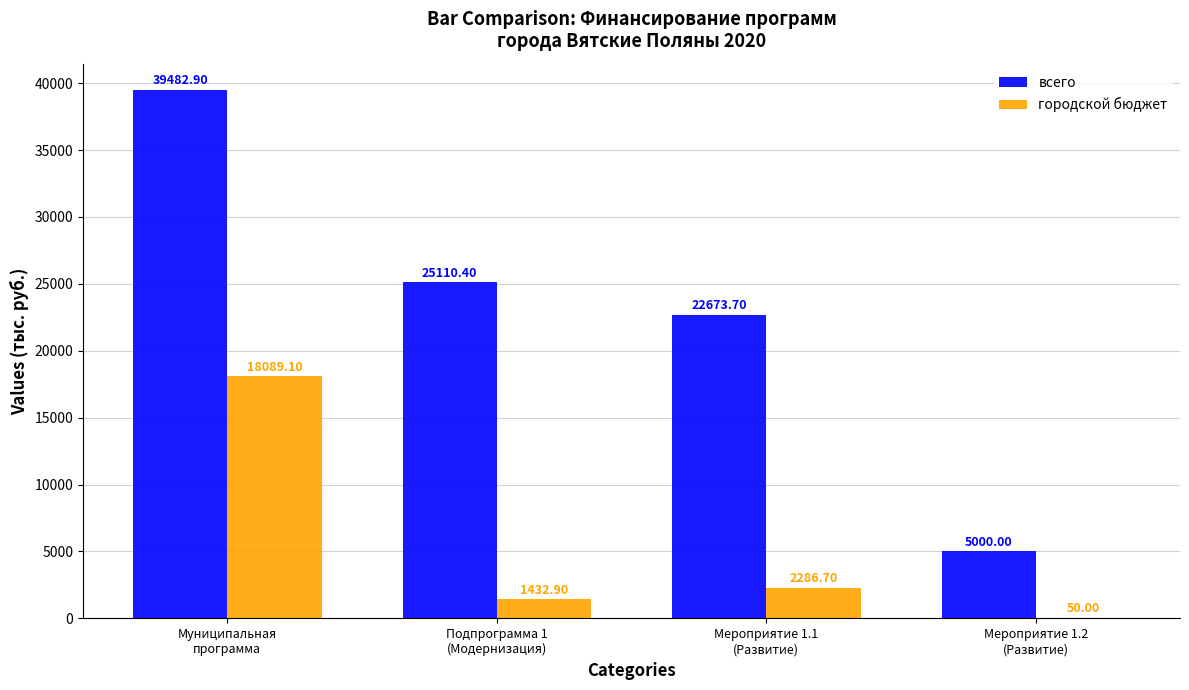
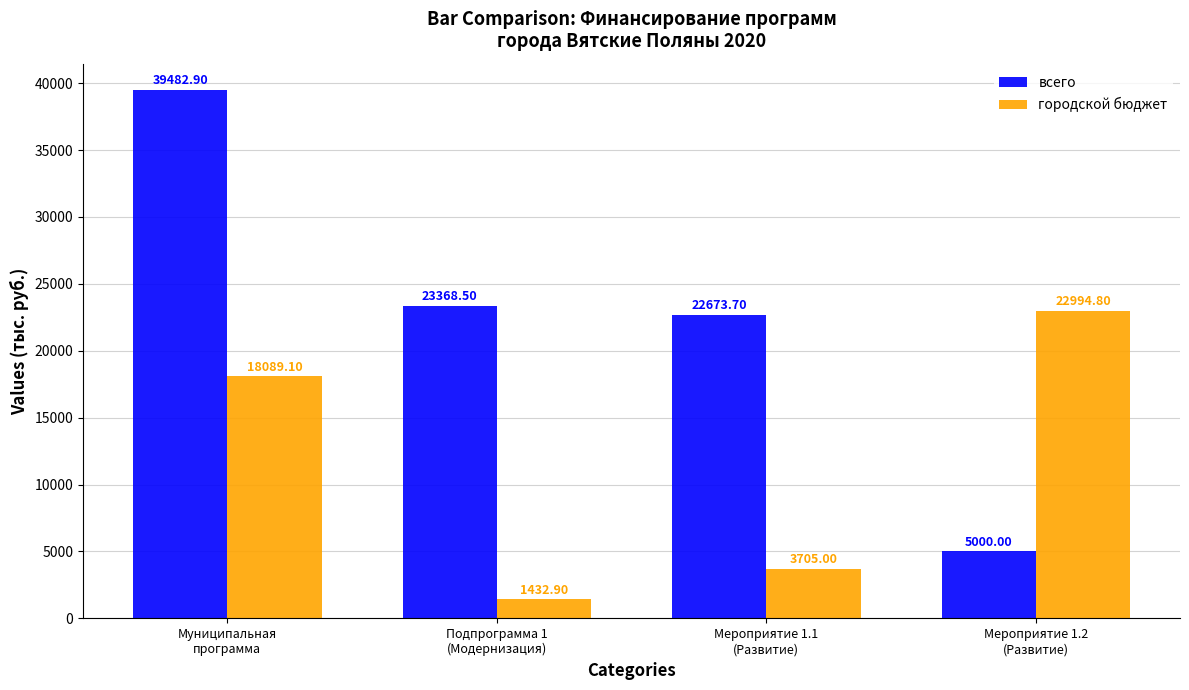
  {
    "всего": {
      "Муниципальная программа": 39482.90,
-     "Подпрограмма 1 (Модернизация)": 25110.40,
+     "Подпрограмма 1 (Модернизация)": 23368.50,
      "Мероприятие 1.1 (Развитие)": 22673.70,
      "Мероприятие 1.2 (Развитие)": 5000.00
    },
    "городской бюджет": {
      "Муниципальная программа": 18089.10,
      "Подпрограмма 1 (Модернизация)": 1432.90,
-     "Мероприятие 1.1 (Развитие)": 2286.70,
-     "Мероприятие 1.2 (Развитие)": 50.00
+     "Мероприятие 1.1 (Развитие)": 3705.00,
+     "Мероприятие 1.2 (Развитие)": 22994.80
    }
  }
